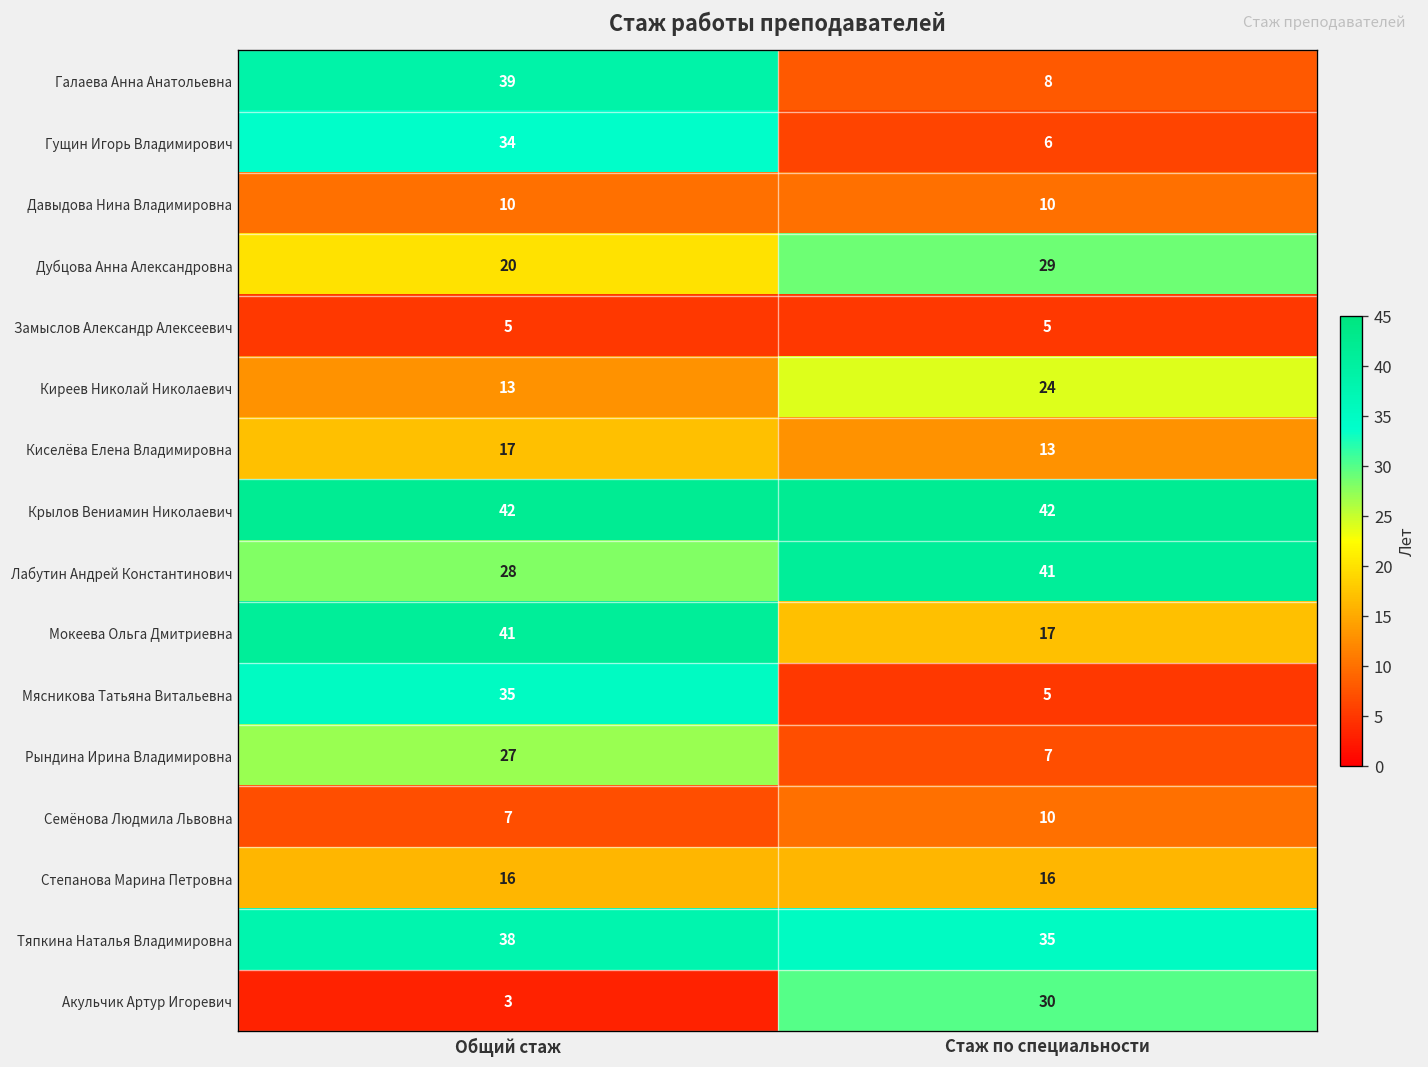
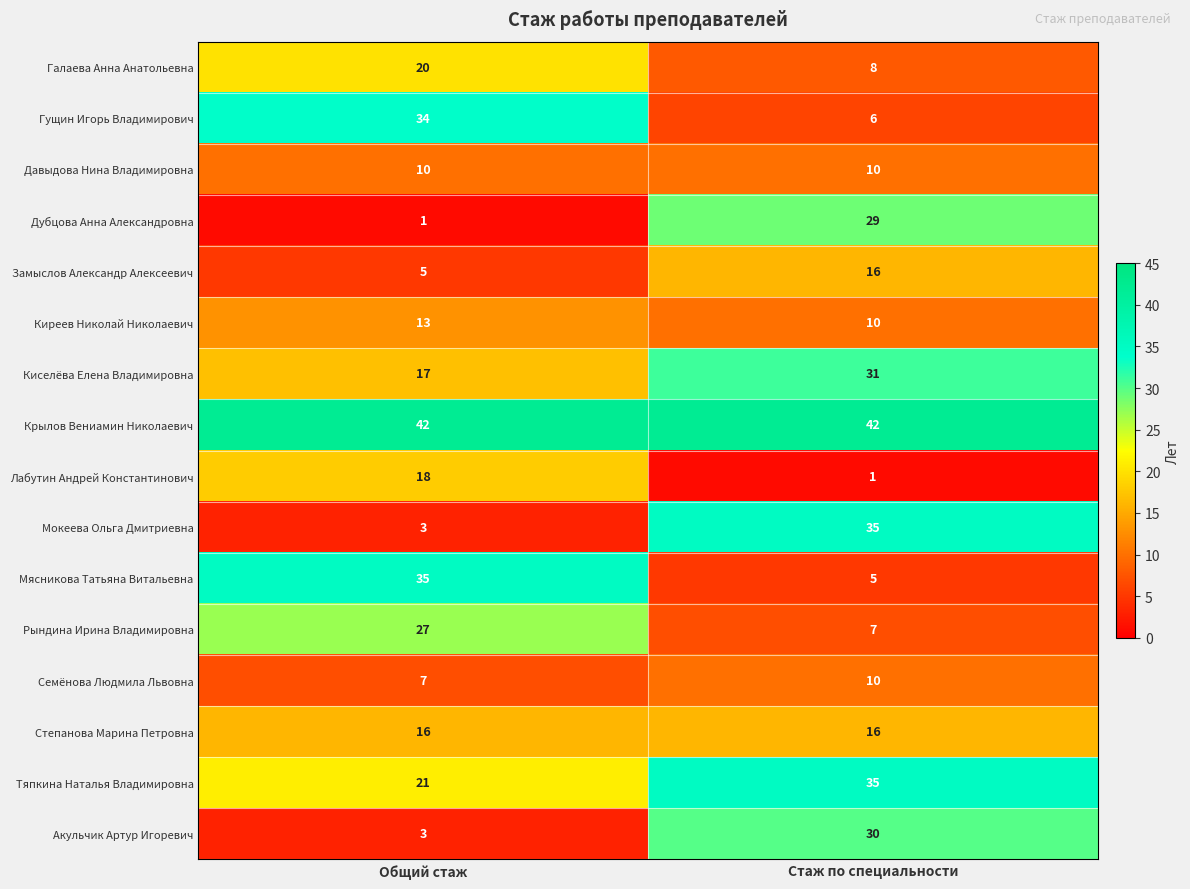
  {
    "Галаева Анна Анатольевна": {
-     "Общий стаж": 39,
+     "Общий стаж": 20,
      "Стаж по специальности": 8
    },
    "Гущин Игорь Владимирович": {
      "Общий стаж": 34,
      "Стаж по специальности": 6
    },
    "Давыдова Нина Владимировна": {
      "Общий стаж": 10,
      "Стаж по специальности": 10
    },
    "Дубцова Анна Александровна": {
-     "Общий стаж": 20,
+     "Общий стаж": 1,
      "Стаж по специальности": 29
    },
    "Замыслов Александр Алексеевич": {
      "Общий стаж": 5,
-     "Стаж по специальности": 5
+     "Стаж по специальности": 16
    },
    "Киреев Николай Николаевич": {
      "Общий стаж": 13,
-     "Стаж по специальности": 24
+     "Стаж по специальности": 10
    },
    "Киселёва Елена Владимировна": {
      "Общий стаж": 17,
-     "Стаж по специальности": 13
+     "Стаж по специальности": 31
    },
    "Крылов Вениамин Николаевич": {
      "Общий стаж": 42,
      "Стаж по специальности": 42
    },
    "Лабутин Андрей Константинович": {
-     "Общий стаж": 28,
-     "Стаж по специальности": 41
+     "Общий стаж": 18,
+     "Стаж по специальности": 1
    },
    "Мокеева Ольга Дмитриевна": {
-     "Общий стаж": 41,
-     "Стаж по специальности": 17
+     "Общий стаж": 3,
+     "Стаж по специальности": 35
    },
    "Мясникова Татьяна Витальевна": {
      "Общий стаж": 35,
      "Стаж по специальности": 5
    },
    "Рындина Ирина Владимировна": {
      "Общий стаж": 27,
      "Стаж по специальности": 7
    },
    "Семёнова Людмила Львовна": {
      "Общий стаж": 7,
      "Стаж по специальности": 10
    },
    "Степанова Марина Петровна": {
      "Общий стаж": 16,
      "Стаж по специальности": 16
    },
    "Тяпкина Наталья Владимировна": {
-     "Общий стаж": 38,
+     "Общий стаж": 21,
      "Стаж по специальности": 35
    },
    "Акульчик Артур Игоревич": {
      "Общий стаж": 3,
      "Стаж по специальности": 30
    }
  }
